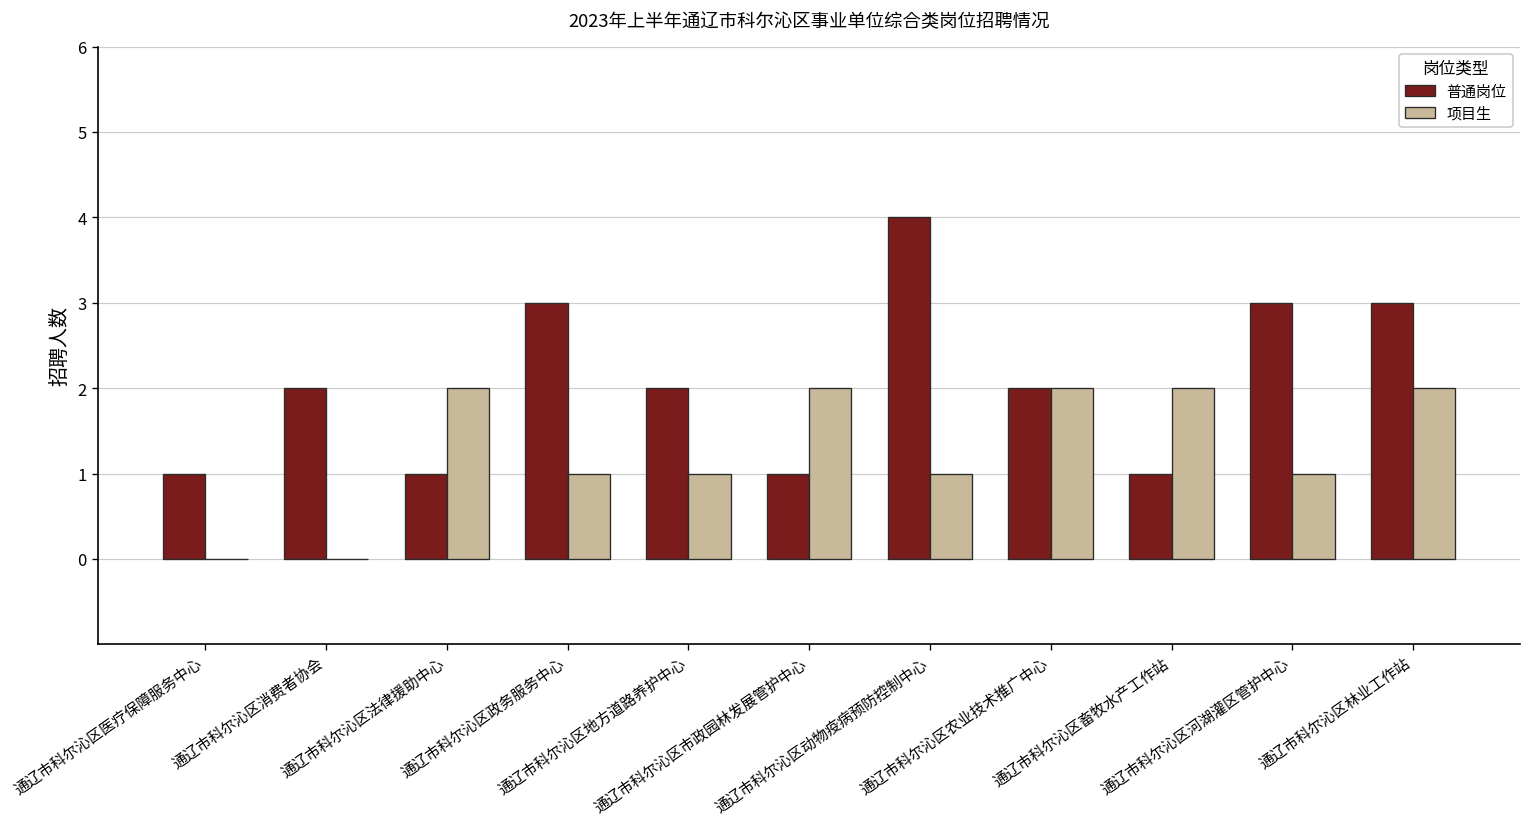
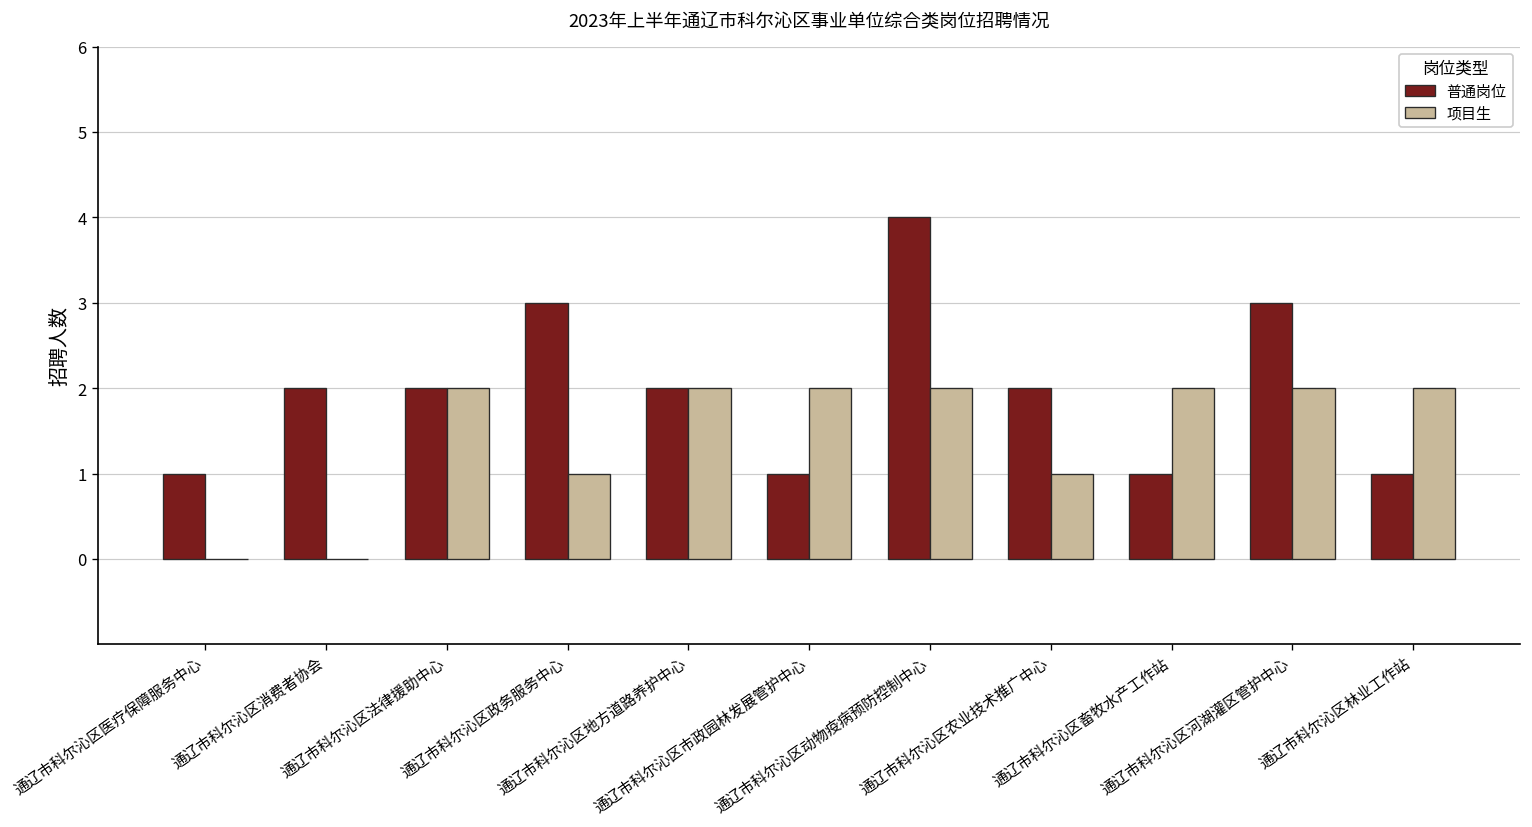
  {
    "普通岗位": {
      "通辽市科尔沁区医疗保障服务中心": 1,
      "通辽市科尔沁区消费者协会": 2,
-     "通辽市科尔沁区法律援助中心": 1,
+     "通辽市科尔沁区法律援助中心": 2,
      "通辽市科尔沁区政务服务中心": 3,
      "通辽市科尔沁区地方道路养护中心": 2,
      "通辽市科尔沁区市政园林发展管护中心": 1,
      "通辽市科尔沁区动物疫病预防控制中心": 4,
      "通辽市科尔沁区农业技术推广中心": 2,
      "通辽市科尔沁区畜牧水产工作站": 1,
      "通辽市科尔沁区河湖灌区管护中心": 3,
-     "通辽市科尔沁区林业工作站": 3
+     "通辽市科尔沁区林业工作站": 1
    },
    "项目生": {
      "通辽市科尔沁区医疗保障服务中心": 0,
      "通辽市科尔沁区消费者协会": 0,
      "通辽市科尔沁区法律援助中心": 2,
      "通辽市科尔沁区政务服务中心": 1,
-     "通辽市科尔沁区地方道路养护中心": 1,
+     "通辽市科尔沁区地方道路养护中心": 2,
      "通辽市科尔沁区市政园林发展管护中心": 2,
-     "通辽市科尔沁区动物疫病预防控制中心": 1,
-     "通辽市科尔沁区农业技术推广中心": 2,
+     "通辽市科尔沁区动物疫病预防控制中心": 2,
+     "通辽市科尔沁区农业技术推广中心": 1,
      "通辽市科尔沁区畜牧水产工作站": 2,
-     "通辽市科尔沁区河湖灌区管护中心": 1,
+     "通辽市科尔沁区河湖灌区管护中心": 2,
      "通辽市科尔沁区林业工作站": 2
    }
  }
